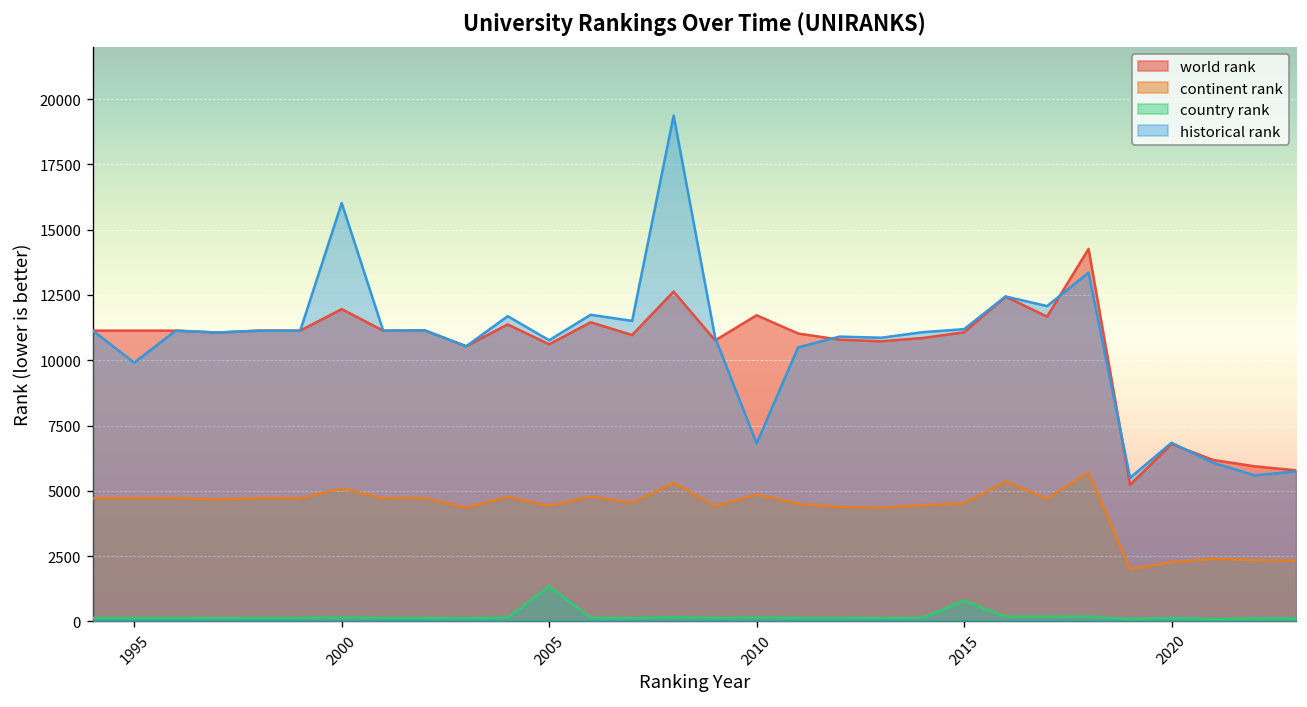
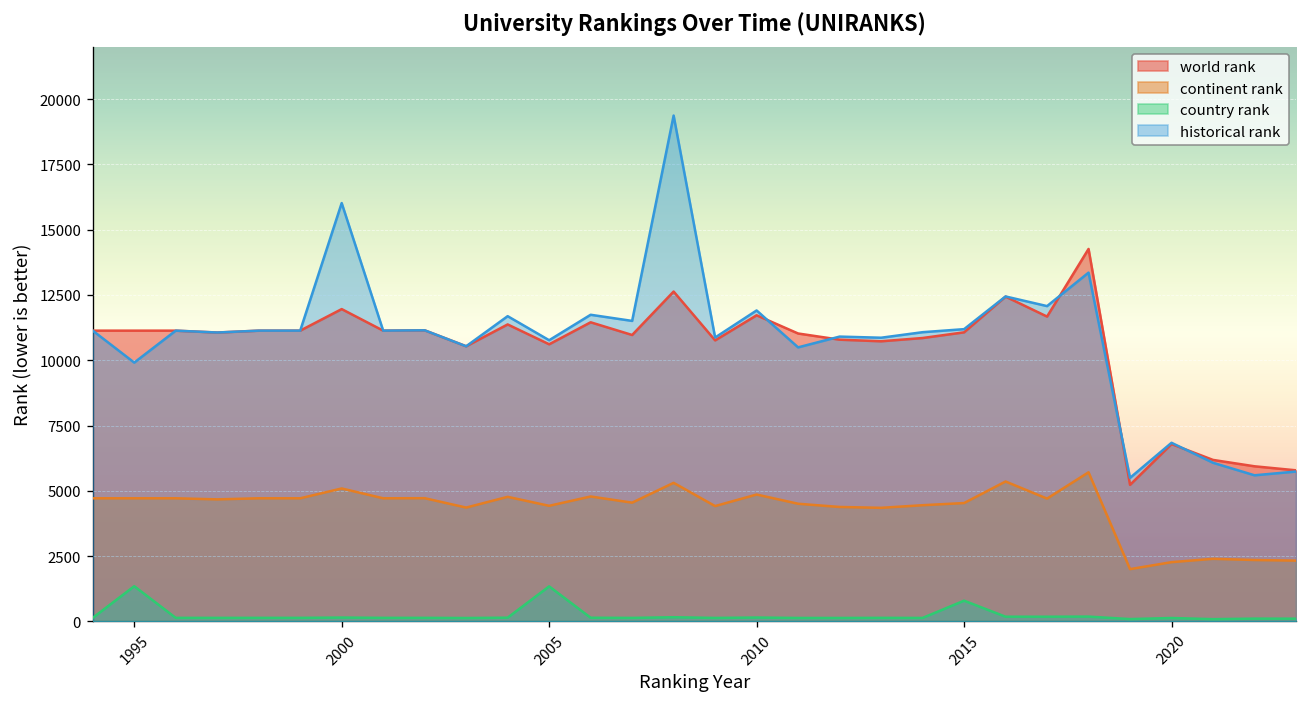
  {
    "country rank": {
-     "1995": 100,
+     "1995": 1400,
      "2000": 200,
      "2005": 1300,
      "2010": 200,
      "2015": 800,
      "2020": 100
    },
    "historical rank": {
      "1995": 9900,
      "2000": 16000,
      "2005": 10800,
-     "2010": 6800,
+     "2010": 11900,
      "2015": 11200
    }
  }
